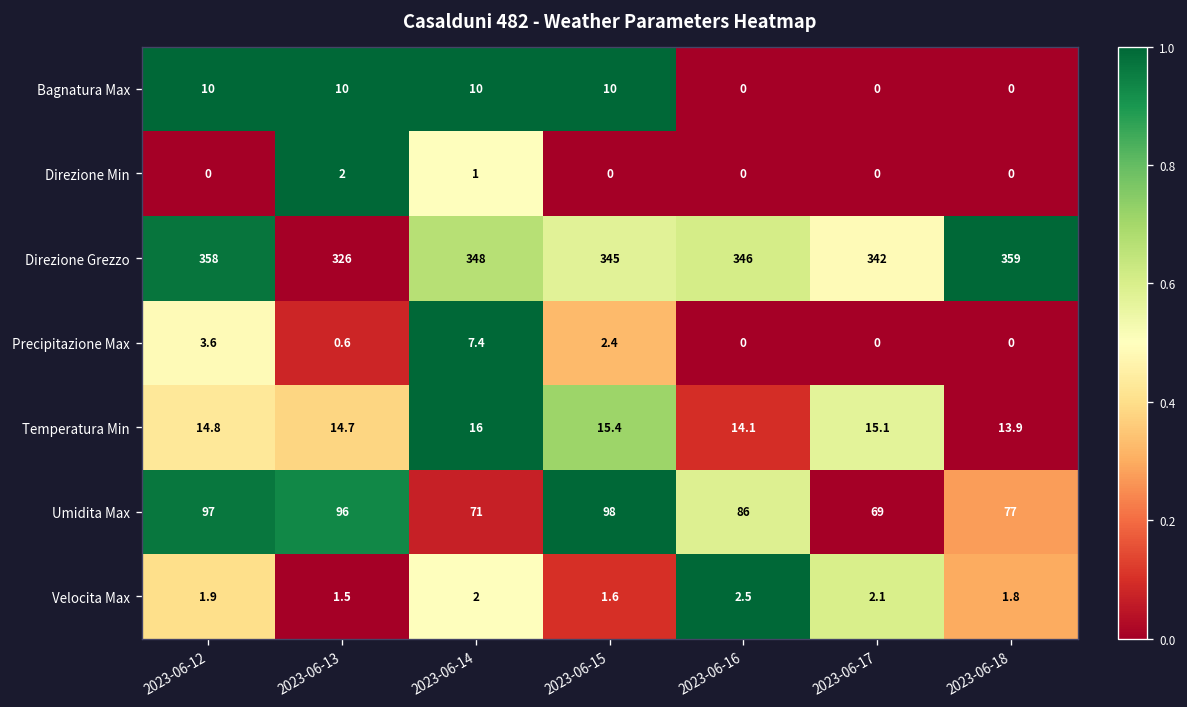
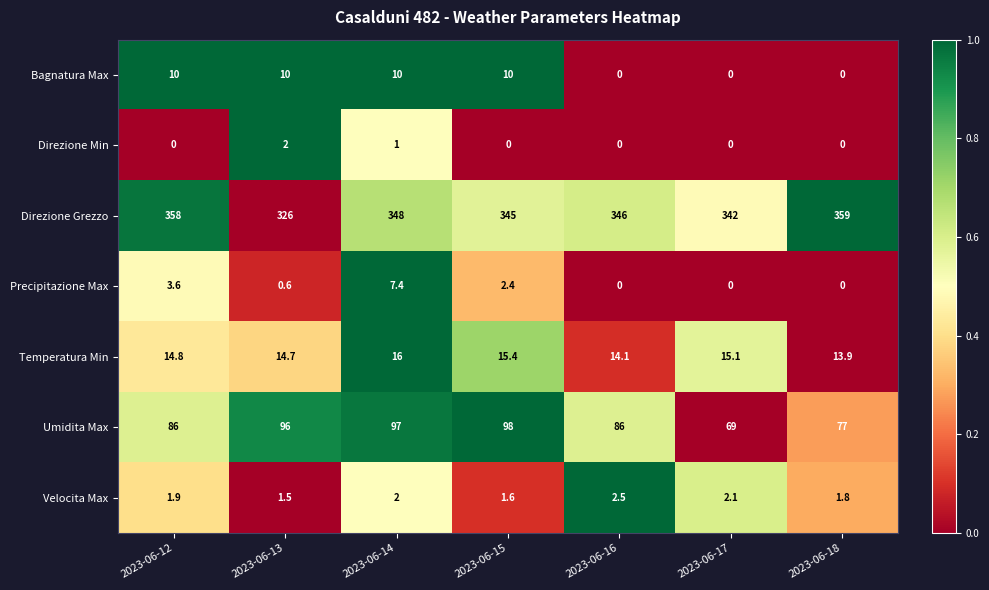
  {
    "Bagnatura Max": {
      "2023-06-12": 10,
      "2023-06-13": 10,
      "2023-06-14": 10,
      "2023-06-15": 10,
      "2023-06-16": 0,
      "2023-06-17": 0,
      "2023-06-18": 0
    },
    "Direzione Min": {
      "2023-06-12": 0,
      "2023-06-13": 2,
      "2023-06-14": 1,
      "2023-06-15": 0,
      "2023-06-16": 0,
      "2023-06-17": 0,
      "2023-06-18": 0
    },
    "Direzione Grezzo": {
      "2023-06-12": 358,
      "2023-06-13": 326,
      "2023-06-14": 348,
      "2023-06-15": 345,
      "2023-06-16": 346,
      "2023-06-17": 342,
      "2023-06-18": 359
    },
    "Precipitazione Max": {
      "2023-06-12": 3.6,
      "2023-06-13": 0.6,
      "2023-06-14": 7.4,
      "2023-06-15": 2.4,
      "2023-06-16": 0,
      "2023-06-17": 0,
      "2023-06-18": 0
    },
    "Temperatura Min": {
      "2023-06-12": 14.8,
      "2023-06-13": 14.7,
      "2023-06-14": 16,
      "2023-06-15": 15.4,
      "2023-06-16": 14.1,
      "2023-06-17": 15.1,
      "2023-06-18": 13.9
    },
    "Umidita Max": {
-     "2023-06-12": 97,
+     "2023-06-12": 86,
      "2023-06-13": 96,
-     "2023-06-14": 71,
+     "2023-06-14": 97,
      "2023-06-15": 98,
      "2023-06-16": 86,
      "2023-06-17": 69,
      "2023-06-18": 77
    },
    "Velocita Max": {
      "2023-06-12": 1.9,
      "2023-06-13": 1.5,
      "2023-06-14": 2,
      "2023-06-15": 1.6,
      "2023-06-16": 2.5,
      "2023-06-17": 2.1,
      "2023-06-18": 1.8
    }
  }
